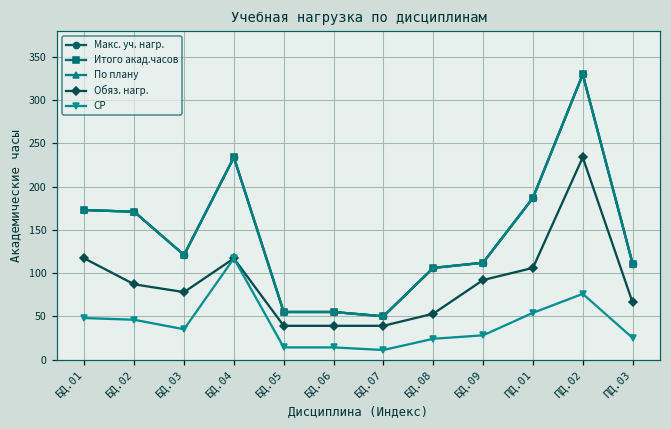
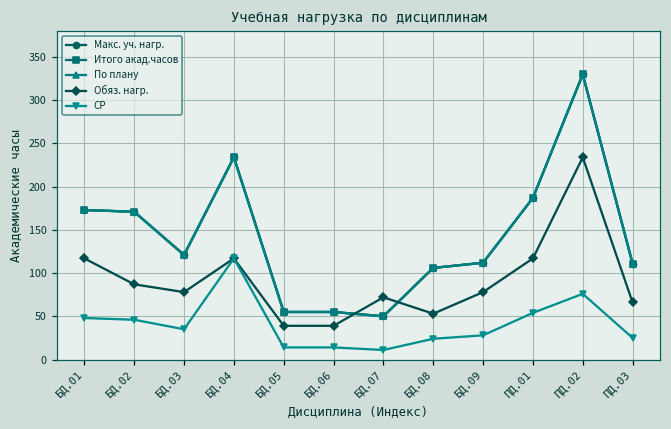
  {
    "Обяз. нагр.": {
      "БД.01": 120,
      "БД.02": 90,
      "БД.03": 80,
      "БД.05": 40,
      "БД.06": 40,
-     "БД.07": 40,
+     "БД.07": 70,
      "БД.08": 50,
-     "БД.09": 90,
-     "ПД.01": 110,
+     "БД.09": 80,
+     "ПД.01": 120,
      "ПД.02": 230,
      "ПД.03": 70
    }
  }
